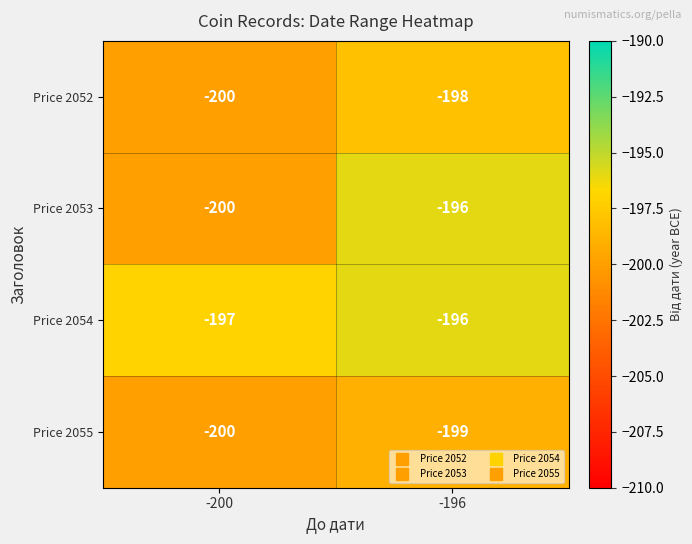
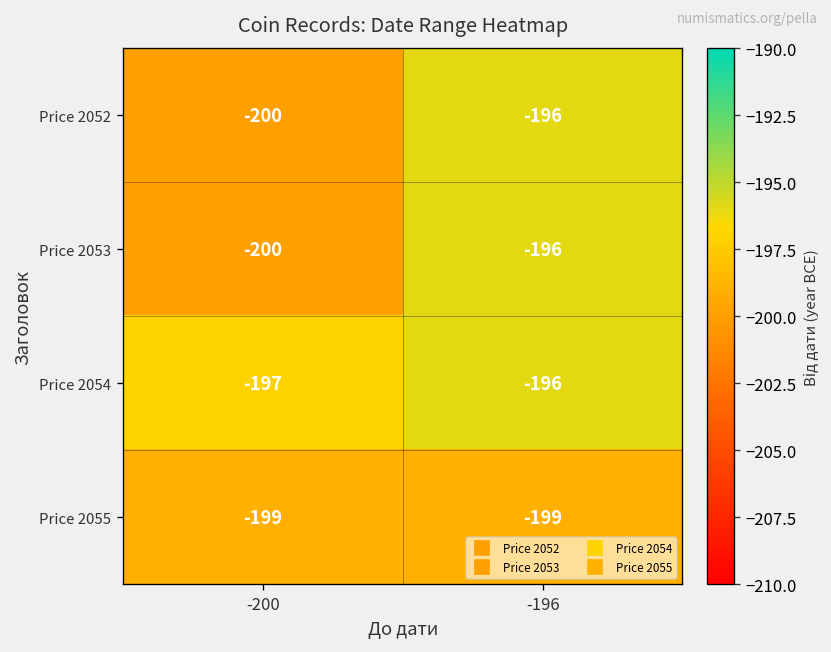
  {
    "Price 2052": {
      "-200": -200,
-     "-196": -198
+     "-196": -196
    },
    "Price 2053": {
      "-200": -200,
      "-196": -196
    },
    "Price 2054": {
      "-200": -197,
      "-196": -196
    },
    "Price 2055": {
-     "-200": -200,
+     "-200": -199,
      "-196": -199
    }
  }
